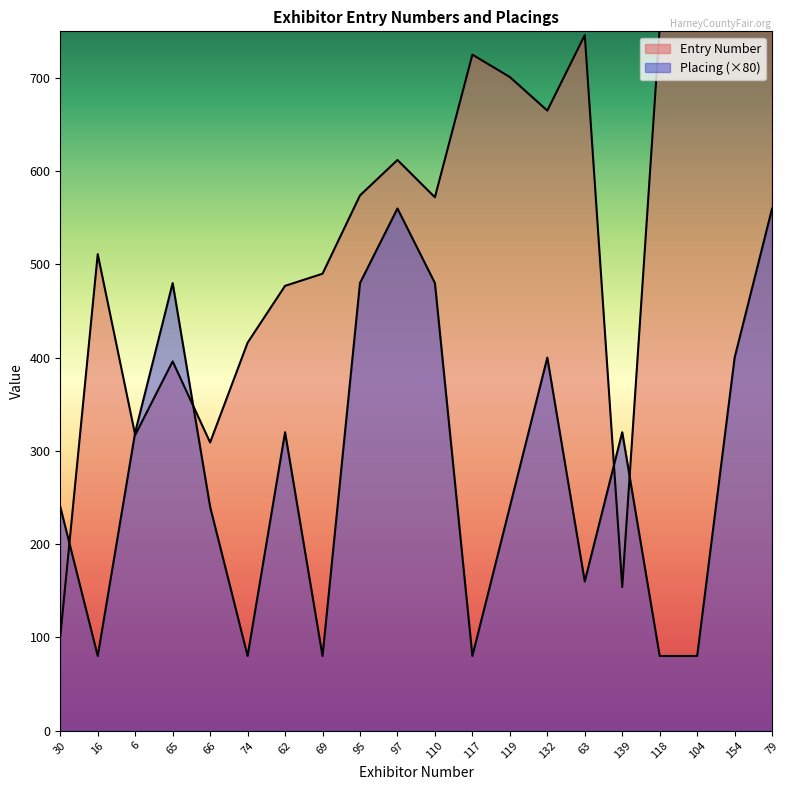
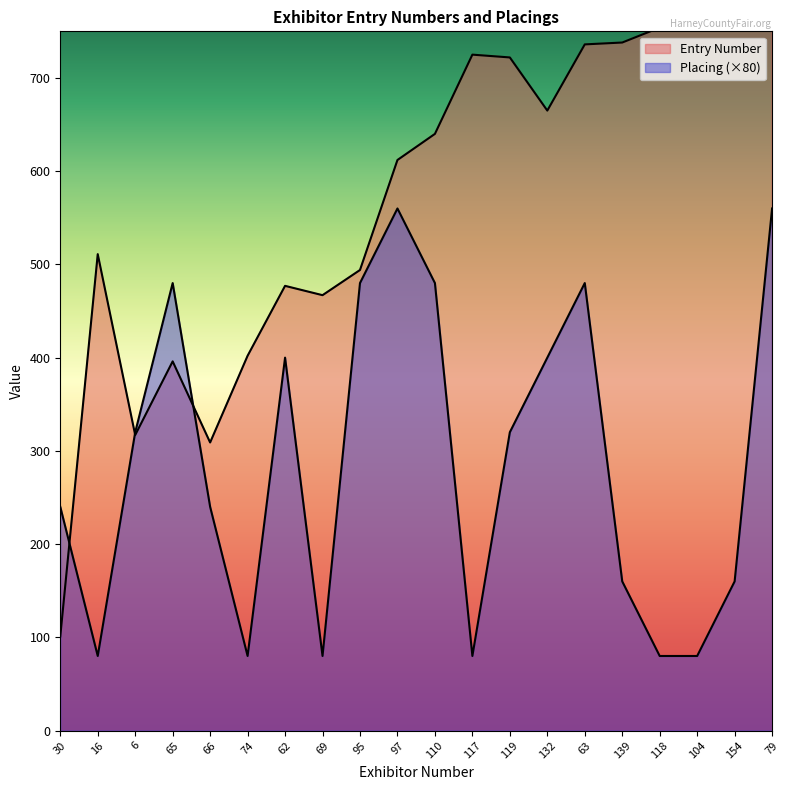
  {
    "Entry Number": {
      "30": 100,
      "16": 510,
      "6": 320,
      "65": 400,
      "66": 310,
-     "74": 420,
+     "74": 400,
      "62": 480,
-     "69": 490,
-     "95": 570,
+     "69": 470,
+     "95": 490,
      "97": 610,
-     "110": 570,
+     "110": 640,
      "117": 730,
-     "119": 700,
+     "119": 720,
      "132": 670,
-     "63": 750,
-     "139": 150
+     "63": 740,
+     "139": 740
    },
    "Placing (×80)": {
      "30": 240,
      "16": 80,
      "6": 320,
      "65": 480,
      "66": 240,
      "74": 80,
-     "62": 320,
+     "62": 400,
      "69": 80,
      "95": 480,
      "97": 560,
      "110": 480,
      "117": 80,
-     "119": 240,
+     "119": 320,
      "132": 400,
-     "63": 160,
-     "139": 320,
+     "63": 480,
+     "139": 160,
      "118": 80,
      "104": 80,
-     "154": 400,
+     "154": 160,
      "79": 560
    }
  }
